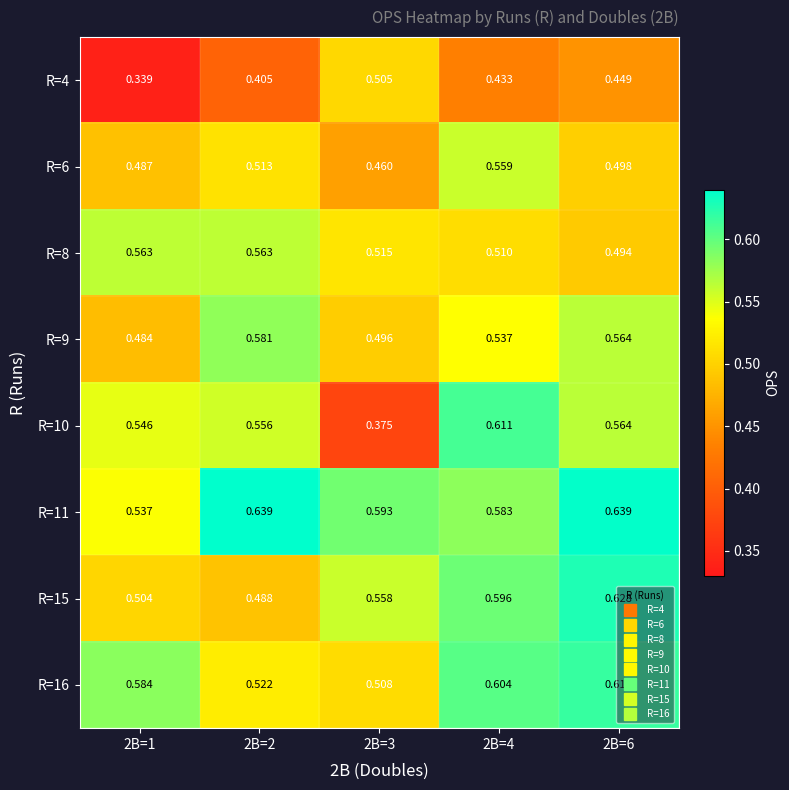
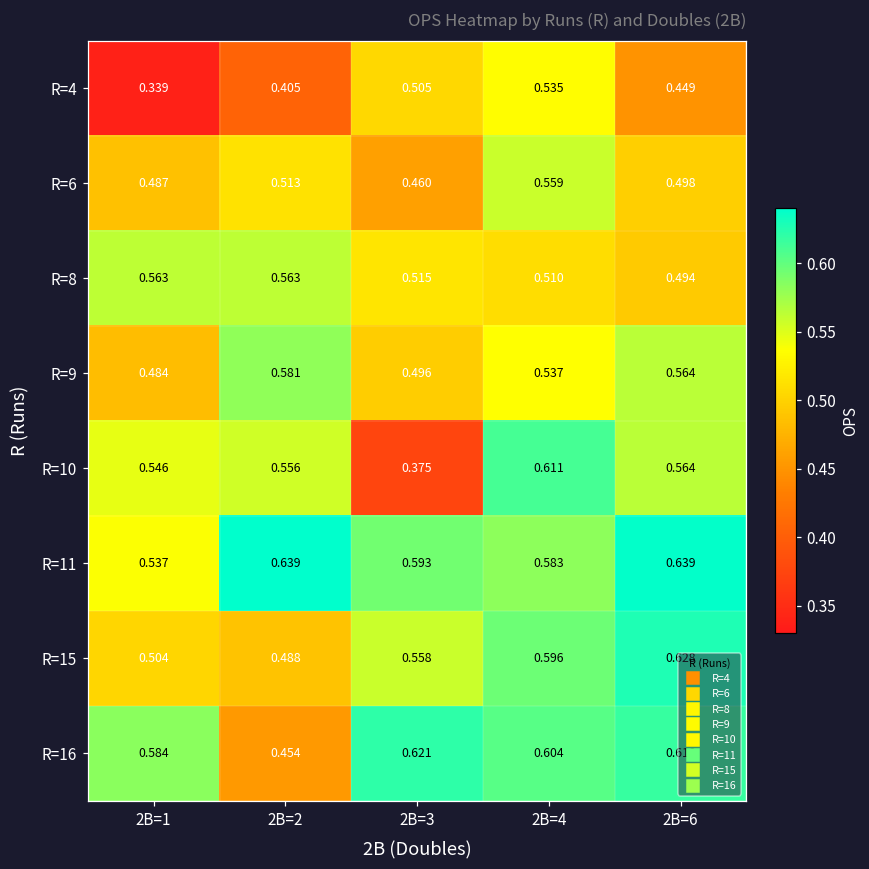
  {
    "R=4": {
      "2B=1": 0.339,
      "2B=2": 0.405,
      "2B=3": 0.505,
-     "2B=4": 0.433,
+     "2B=4": 0.535,
      "2B=6": 0.449
    },
    "R=6": {
      "2B=1": 0.487,
      "2B=2": 0.513,
      "2B=3": 0.460,
      "2B=4": 0.559,
      "2B=6": 0.498
    },
    "R=8": {
      "2B=1": 0.563,
      "2B=2": 0.563,
      "2B=3": 0.515,
      "2B=4": 0.510,
      "2B=6": 0.494
    },
    "R=9": {
      "2B=1": 0.484,
      "2B=2": 0.581,
      "2B=3": 0.496,
      "2B=4": 0.537,
      "2B=6": 0.564
    },
    "R=10": {
      "2B=1": 0.546,
      "2B=2": 0.556,
      "2B=3": 0.375,
      "2B=4": 0.611,
      "2B=6": 0.564
    },
    "R=11": {
      "2B=1": 0.537,
      "2B=2": 0.639,
      "2B=3": 0.593,
      "2B=4": 0.583,
      "2B=6": 0.639
    },
    "R=15": {
      "2B=1": 0.504,
      "2B=2": 0.488,
      "2B=3": 0.558,
      "2B=4": 0.596
    },
    "R=16": {
      "2B=1": 0.584,
-     "2B=2": 0.522,
-     "2B=3": 0.508,
+     "2B=2": 0.454,
+     "2B=3": 0.621,
      "2B=4": 0.604
    }
  }
